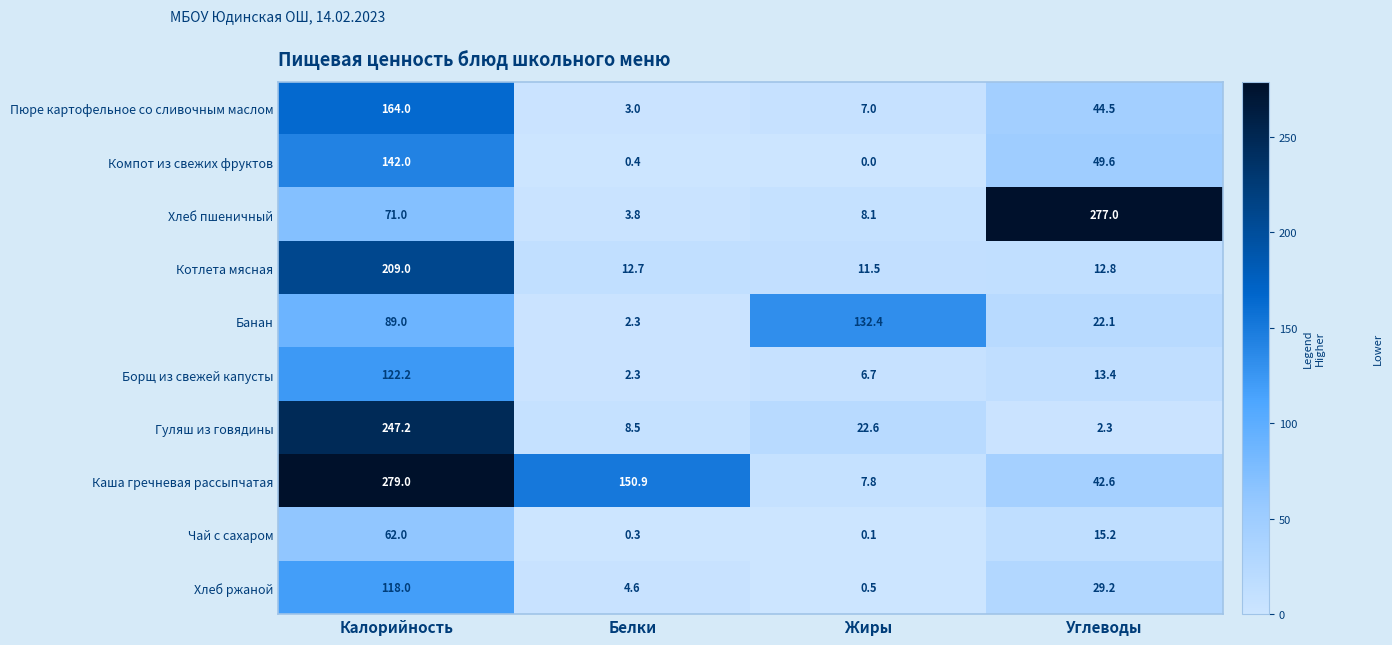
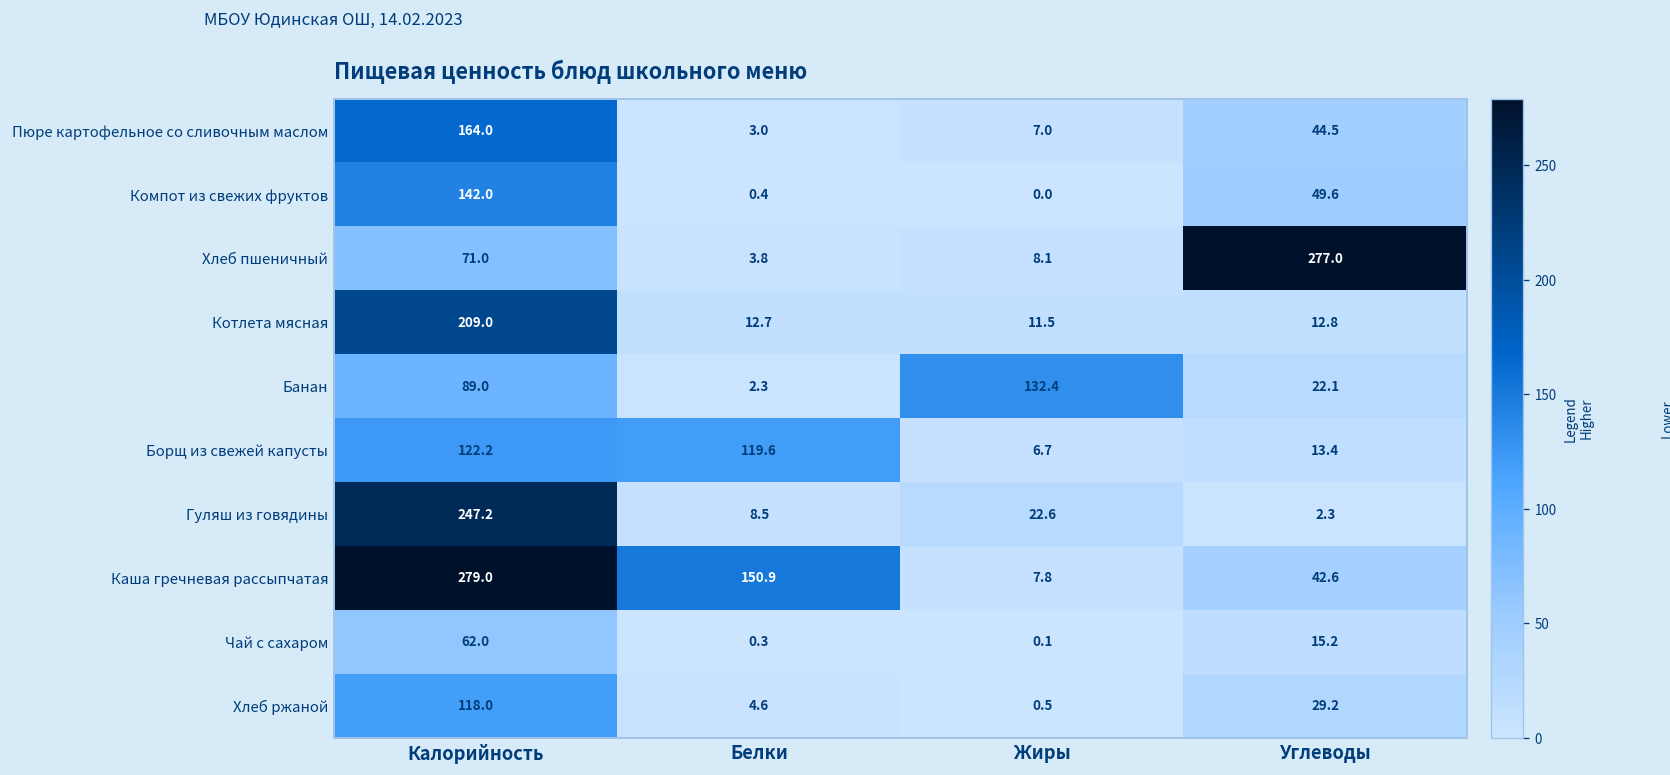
  {
    "Пюре картофельное со сливочным маслом": {
      "Калорийность": 164.0,
      "Белки": 3.0,
      "Жиры": 7.0,
      "Углеводы": 44.5
    },
    "Компот из свежих фруктов": {
      "Калорийность": 142.0,
      "Белки": 0.4,
      "Жиры": 0.0,
      "Углеводы": 49.6
    },
    "Хлеб пшеничный": {
      "Калорийность": 71.0,
      "Белки": 3.8,
      "Жиры": 8.1,
      "Углеводы": 277.0
    },
    "Котлета мясная": {
      "Калорийность": 209.0,
      "Белки": 12.7,
      "Жиры": 11.5,
      "Углеводы": 12.8
    },
    "Банан": {
      "Калорийность": 89.0,
      "Белки": 2.3,
      "Жиры": 132.4,
      "Углеводы": 22.1
    },
    "Борщ из свежей капусты": {
      "Калорийность": 122.2,
-     "Белки": 2.3,
+     "Белки": 119.6,
      "Жиры": 6.7,
      "Углеводы": 13.4
    },
    "Гуляш из говядины": {
      "Калорийность": 247.2,
      "Белки": 8.5,
      "Жиры": 22.6,
      "Углеводы": 2.3
    },
    "Каша гречневая рассыпчатая": {
      "Калорийность": 279.0,
      "Белки": 150.9,
      "Жиры": 7.8,
      "Углеводы": 42.6
    },
    "Чай с сахаром": {
      "Калорийность": 62.0,
      "Белки": 0.3,
      "Жиры": 0.1,
      "Углеводы": 15.2
    },
    "Хлеб ржаной": {
      "Калорийность": 118.0,
      "Белки": 4.6,
      "Жиры": 0.5,
      "Углеводы": 29.2
    }
  }
